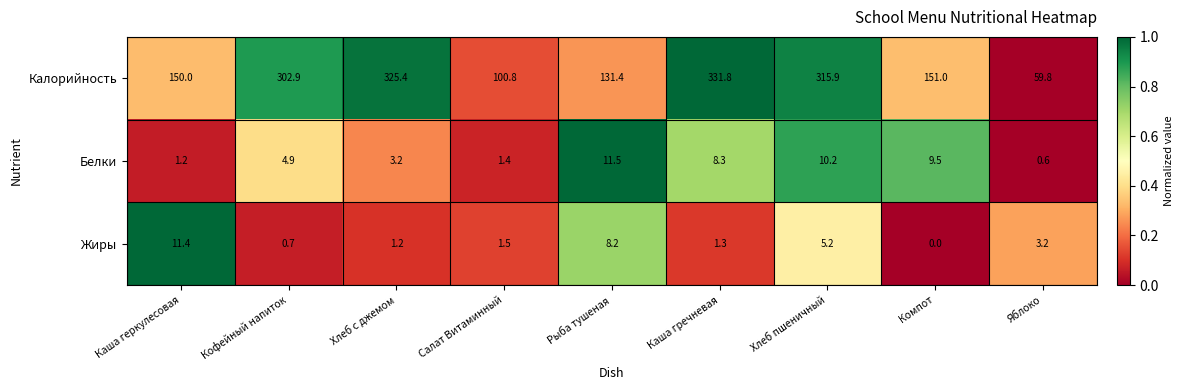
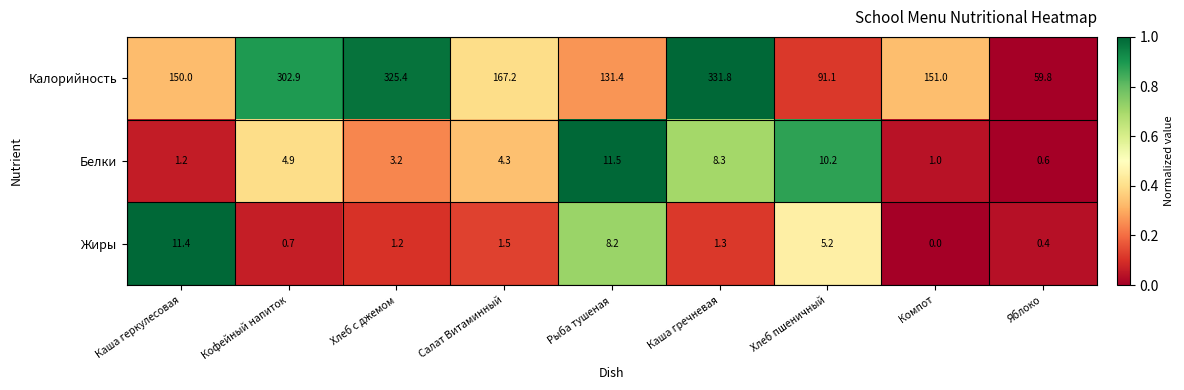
  {
    "Калорийность": {
      "Каша геркулесовая": 150.0,
      "Кофейный напиток": 302.9,
      "Хлеб с джемом": 325.4,
-     "Салат Витаминный": 100.8,
+     "Салат Витаминный": 167.2,
      "Рыба тушеная": 131.4,
      "Каша гречневая": 331.8,
-     "Хлеб пшеничный": 315.9,
+     "Хлеб пшеничный": 91.1,
      "Компот": 151.0,
      "Яблоко": 59.8
    },
    "Белки": {
      "Каша геркулесовая": 1.2,
      "Кофейный напиток": 4.9,
      "Хлеб с джемом": 3.2,
-     "Салат Витаминный": 1.4,
+     "Салат Витаминный": 4.3,
      "Рыба тушеная": 11.5,
      "Каша гречневая": 8.3,
      "Хлеб пшеничный": 10.2,
-     "Компот": 9.5,
+     "Компот": 1.0,
      "Яблоко": 0.6
    },
    "Жиры": {
      "Каша геркулесовая": 11.4,
      "Кофейный напиток": 0.7,
      "Хлеб с джемом": 1.2,
      "Салат Витаминный": 1.5,
      "Рыба тушеная": 8.2,
      "Каша гречневая": 1.3,
      "Хлеб пшеничный": 5.2,
      "Компот": 0.0,
-     "Яблоко": 3.2
+     "Яблоко": 0.4
    }
  }
